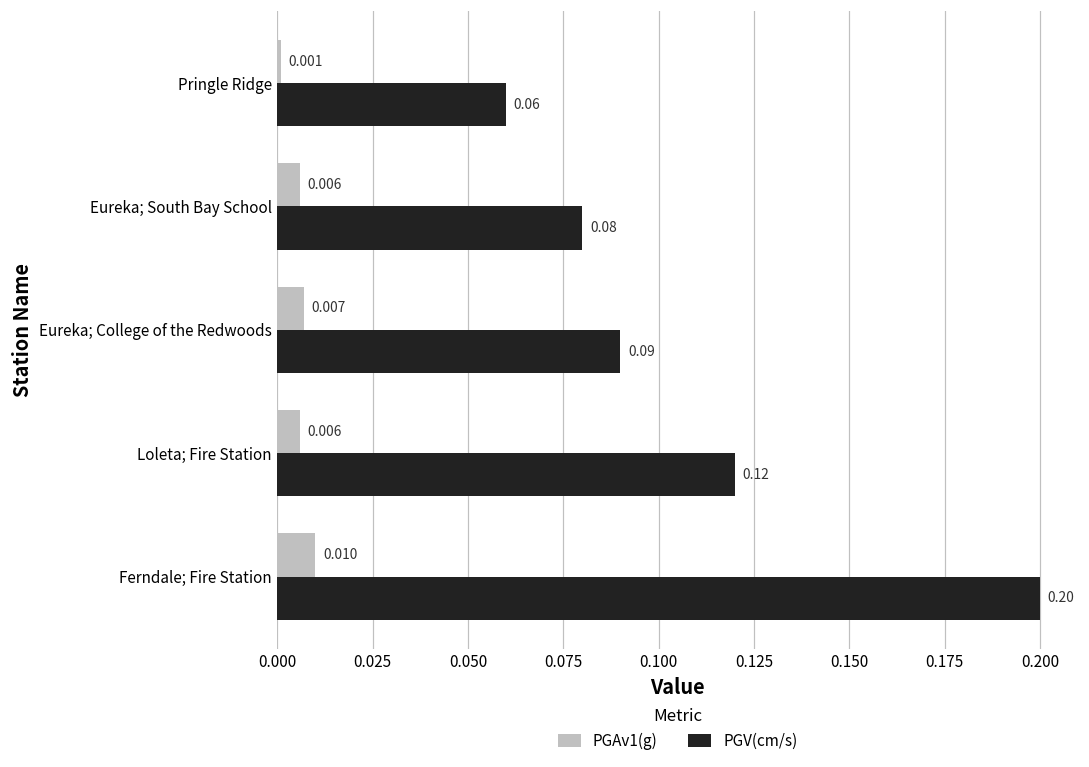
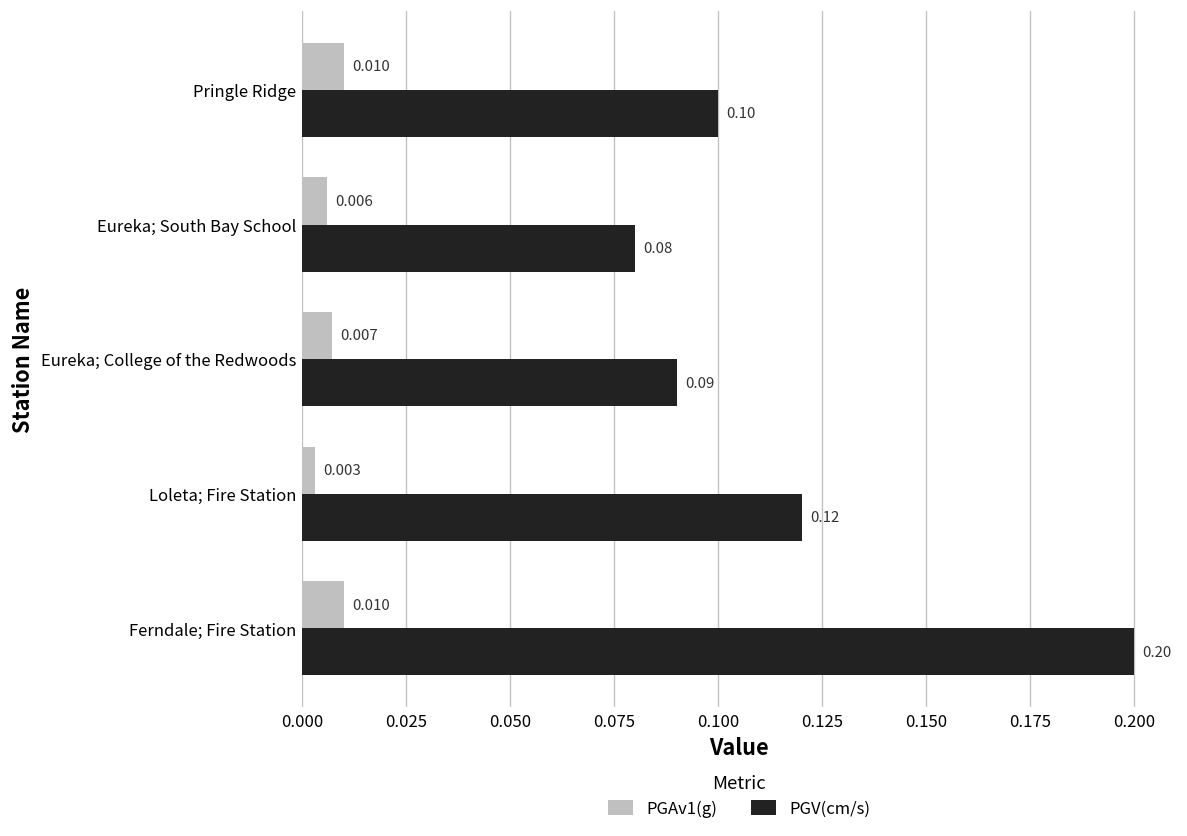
  {
    "PGAv1(g)": {
-     "Pringle Ridge": 0.001,
+     "Pringle Ridge": 0.010,
      "Eureka; South Bay School": 0.006,
      "Eureka; College of the Redwoods": 0.007,
-     "Loleta; Fire Station": 0.006,
+     "Loleta; Fire Station": 0.003,
      "Ferndale; Fire Station": 0.010
    },
    "PGV(cm/s)": {
-     "Pringle Ridge": 0.06,
+     "Pringle Ridge": 0.10,
      "Eureka; South Bay School": 0.08,
      "Eureka; College of the Redwoods": 0.09,
      "Loleta; Fire Station": 0.12,
      "Ferndale; Fire Station": 0.20
    }
  }
